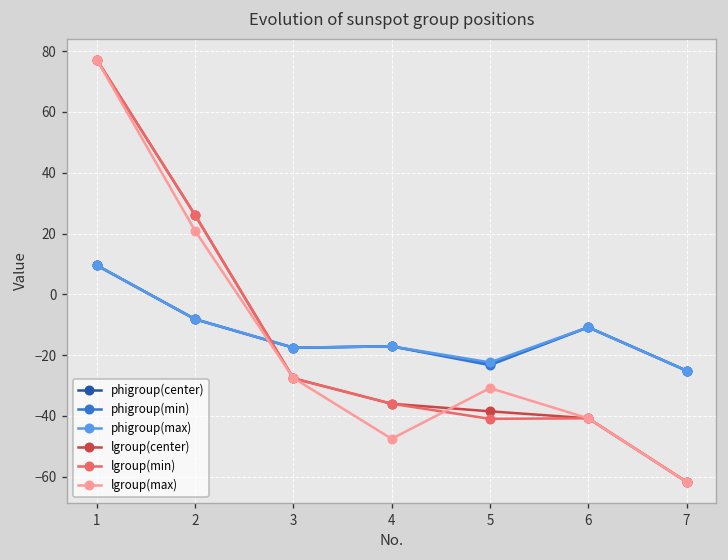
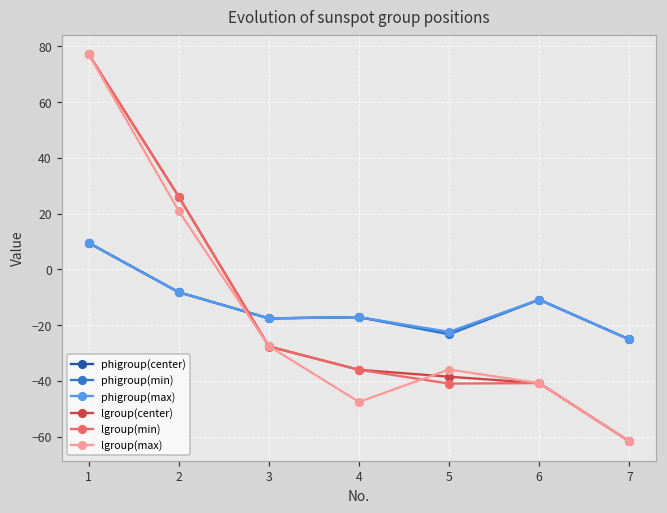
  {
    "lgroup(max)": {
      "2": 21,
      "4": -48,
-     "5": -31
+     "5": -36
    }
  }
